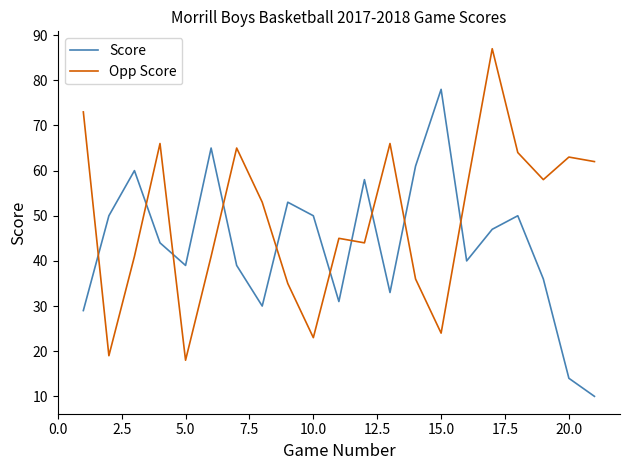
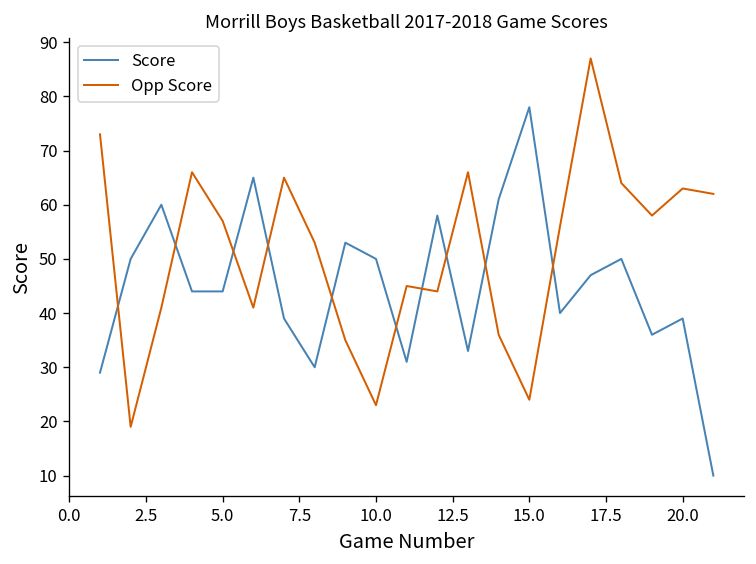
  {
    "Score": {
-     "5.0": 39,
+     "5.0": 44,
      "10.0": 50,
      "15.0": 78,
-     "20.0": 14
+     "20.0": 39
    },
    "Opp Score": {
-     "5.0": 18,
+     "5.0": 57,
      "10.0": 23,
      "15.0": 24,
      "20.0": 63
    }
  }
